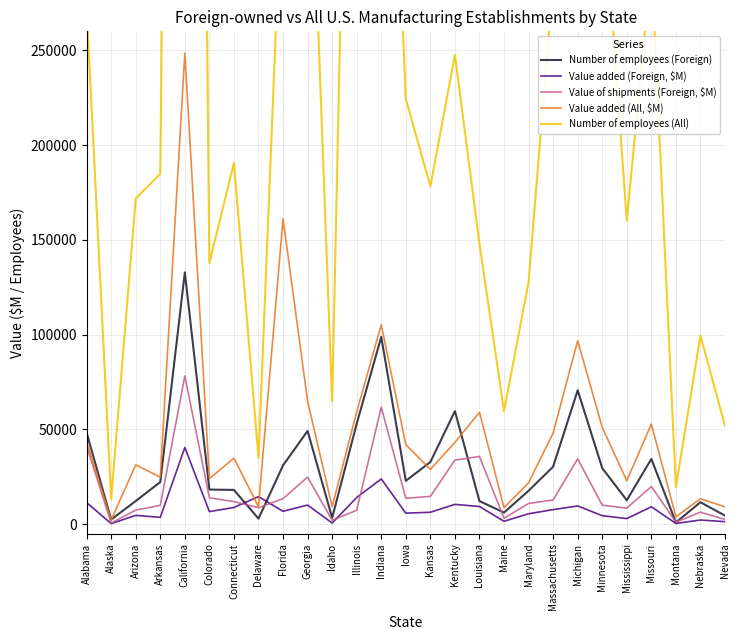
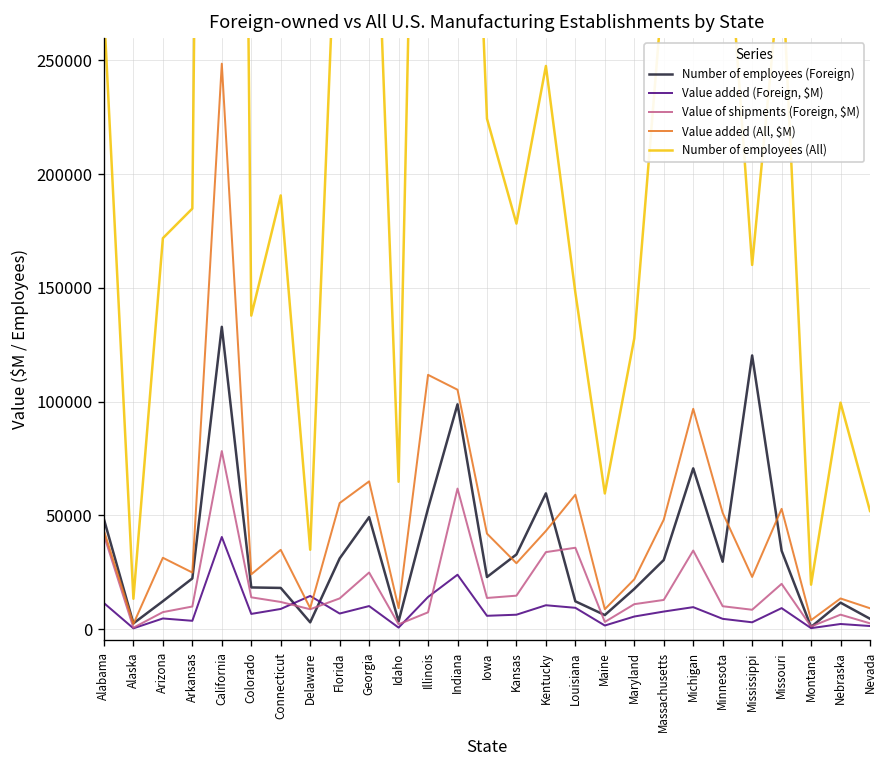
  {
    "Number of employees (Foreign)": {
      "Alabama": 48000,
      "Arizona": 12000,
      "Arkansas": 22000,
      "California": 133000,
      "Colorado": 18000,
      "Connecticut": 18000,
      "Delaware": 3000,
      "Florida": 31000,
      "Georgia": 49000,
      "Illinois": 53000,
      "Indiana": 99000,
      "Iowa": 23000,
      "Kansas": 33000,
      "Kentucky": 60000,
      "Louisiana": 12000,
      "Maine": 6000,
      "Maryland": 18000,
      "Massachusetts": 30000,
      "Michigan": 71000,
      "Minnesota": 30000,
-     "Mississippi": 13000,
+     "Mississippi": 120000,
      "Missouri": 34000,
      "Nebraska": 12000,
      "Nevada": 5000
    },
    "Value added (Foreign, $M)": {
      "Alabama": 11000,
      "Arizona": 5000,
      "Arkansas": 4000,
      "California": 40000,
      "Colorado": 7000,
      "Connecticut": 9000,
      "Delaware": 15000,
      "Florida": 7000,
      "Georgia": 10000,
      "Idaho": 1000,
      "Illinois": 14000,
      "Indiana": 24000,
      "Iowa": 6000,
      "Kansas": 6000,
      "Kentucky": 10000,
      "Louisiana": 9000,
      "Maine": 2000,
      "Maryland": 6000,
      "Massachusetts": 8000,
      "Michigan": 10000,
      "Minnesota": 5000,
      "Mississippi": 3000,
      "Missouri": 9000,
      "Nebraska": 2000
    },
    "Value of shipments (Foreign, $M)": {
      "Alabama": 41000,
      "Arizona": 7000,
      "Arkansas": 10000,
      "California": 78000,
      "Colorado": 14000,
      "Connecticut": 12000,
      "Florida": 13000,
      "Georgia": 25000,
      "Illinois": 7000,
      "Indiana": 62000,
      "Iowa": 14000,
      "Kansas": 15000,
      "Kentucky": 34000,
      "Louisiana": 36000,
      "Maine": 3000,
      "Maryland": 11000,
      "Massachusetts": 13000,
      "Michigan": 35000,
      "Minnesota": 10000,
      "Mississippi": 9000,
      "Missouri": 20000,
      "Nebraska": 6000
    },
    "Value added (All, $M)": {
      "Alabama": 43000,
      "Arizona": 31000,
      "Arkansas": 25000,
      "California": 249000,
      "Colorado": 24000,
      "Connecticut": 35000,
-     "Florida": 161000,
+     "Florida": 55000,
      "Georgia": 65000,
      "Idaho": 9000,
-     "Illinois": 59000,
+     "Illinois": 112000,
      "Indiana": 105000,
      "Iowa": 42000,
      "Kansas": 29000,
      "Kentucky": 43000,
      "Louisiana": 59000,
      "Maine": 9000,
      "Maryland": 22000,
      "Massachusetts": 48000,
      "Michigan": 97000,
      "Minnesota": 51000,
      "Mississippi": 23000,
      "Missouri": 53000,
      "Montana": 4000,
      "Nebraska": 13000,
      "Nevada": 9000
    },
    "Number of employees (All)": {
      "Alaska": 13000,
      "Arizona": 172000,
      "Arkansas": 185000,
      "Colorado": 138000,
      "Connecticut": 191000,
      "Delaware": 35000,
      "Idaho": 65000,
      "Iowa": 224000,
      "Kansas": 178000,
      "Kentucky": 248000,
      "Louisiana": 148000,
      "Maine": 60000,
      "Maryland": 128000,
      "Mississippi": 160000,
      "Montana": 20000,
      "Nebraska": 100000,
      "Nevada": 52000
    }
  }
